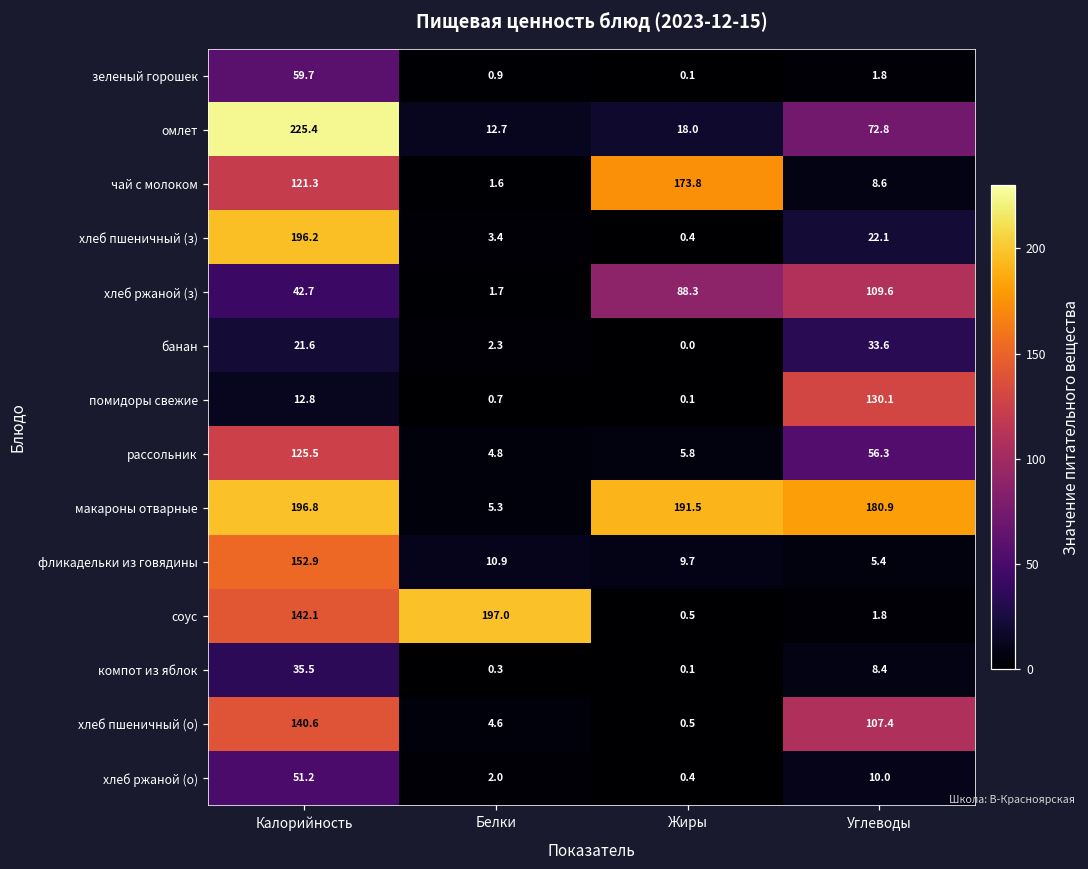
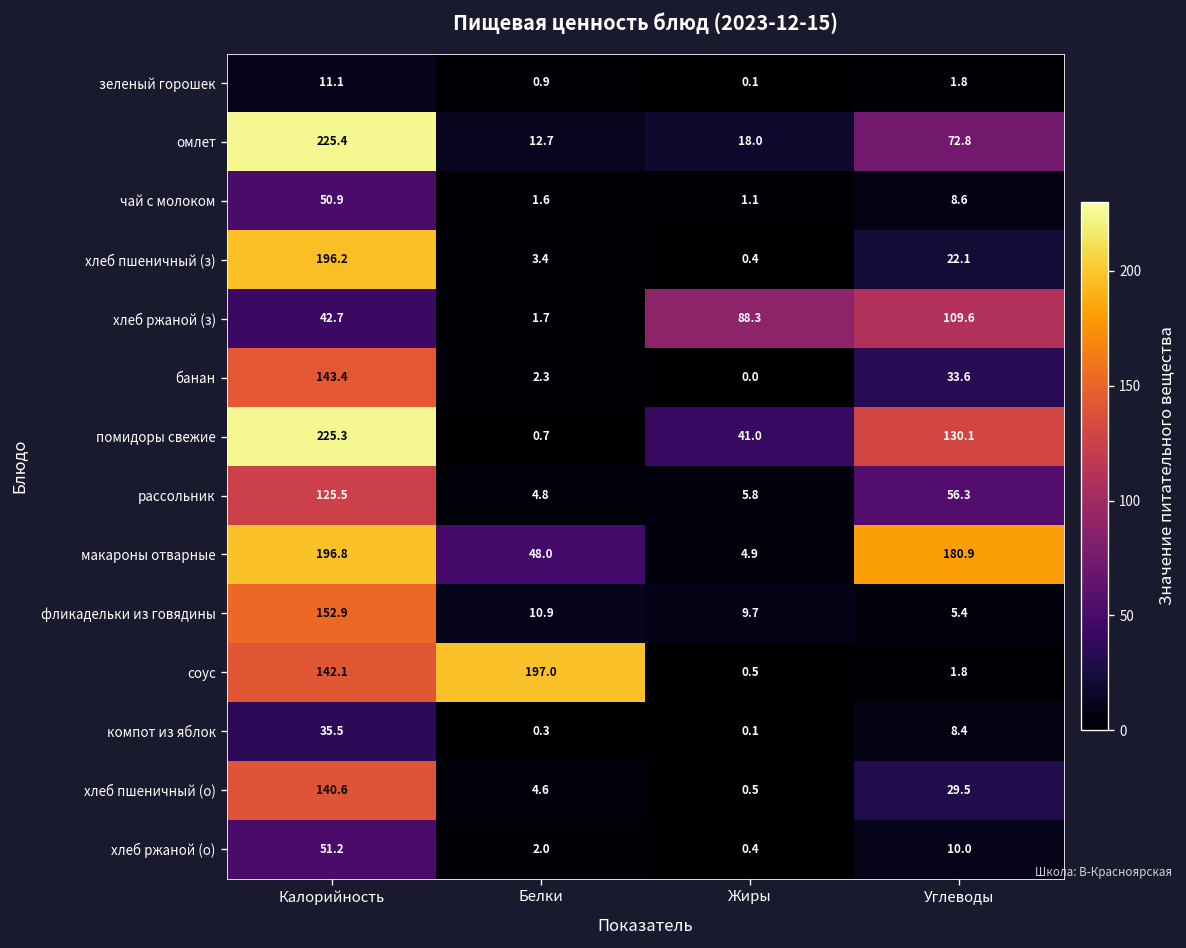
  {
    "зеленый горошек": {
-     "Калорийность": 59.7,
+     "Калорийность": 11.1,
      "Белки": 0.9,
      "Жиры": 0.1,
      "Углеводы": 1.8
    },
    "омлет": {
      "Калорийность": 225.4,
      "Белки": 12.7,
      "Жиры": 18.0,
      "Углеводы": 72.8
    },
    "чай с молоком": {
-     "Калорийность": 121.3,
+     "Калорийность": 50.9,
      "Белки": 1.6,
-     "Жиры": 173.8,
+     "Жиры": 1.1,
      "Углеводы": 8.6
    },
    "хлеб пшеничный (з)": {
      "Калорийность": 196.2,
      "Белки": 3.4,
      "Жиры": 0.4,
      "Углеводы": 22.1
    },
    "хлеб ржаной (з)": {
      "Калорийность": 42.7,
      "Белки": 1.7,
      "Жиры": 88.3,
      "Углеводы": 109.6
    },
    "банан": {
-     "Калорийность": 21.6,
+     "Калорийность": 143.4,
      "Белки": 2.3,
      "Жиры": 0.0,
      "Углеводы": 33.6
    },
    "помидоры свежие": {
-     "Калорийность": 12.8,
+     "Калорийность": 225.3,
      "Белки": 0.7,
-     "Жиры": 0.1,
+     "Жиры": 41.0,
      "Углеводы": 130.1
    },
    "рассольник": {
      "Калорийность": 125.5,
      "Белки": 4.8,
      "Жиры": 5.8,
      "Углеводы": 56.3
    },
    "макароны отварные": {
      "Калорийность": 196.8,
-     "Белки": 5.3,
-     "Жиры": 191.5,
+     "Белки": 48.0,
+     "Жиры": 4.9,
      "Углеводы": 180.9
    },
    "фликадельки из говядины": {
      "Калорийность": 152.9,
      "Белки": 10.9,
      "Жиры": 9.7,
      "Углеводы": 5.4
    },
    "соус": {
      "Калорийность": 142.1,
      "Белки": 197.0,
      "Жиры": 0.5,
      "Углеводы": 1.8
    },
    "компот из яблок": {
      "Калорийность": 35.5,
      "Белки": 0.3,
      "Жиры": 0.1,
      "Углеводы": 8.4
    },
    "хлеб пшеничный (о)": {
      "Калорийность": 140.6,
      "Белки": 4.6,
      "Жиры": 0.5,
-     "Углеводы": 107.4
+     "Углеводы": 29.5
    },
    "хлеб ржаной (о)": {
      "Калорийность": 51.2,
      "Белки": 2.0,
      "Жиры": 0.4,
      "Углеводы": 10.0
    }
  }
